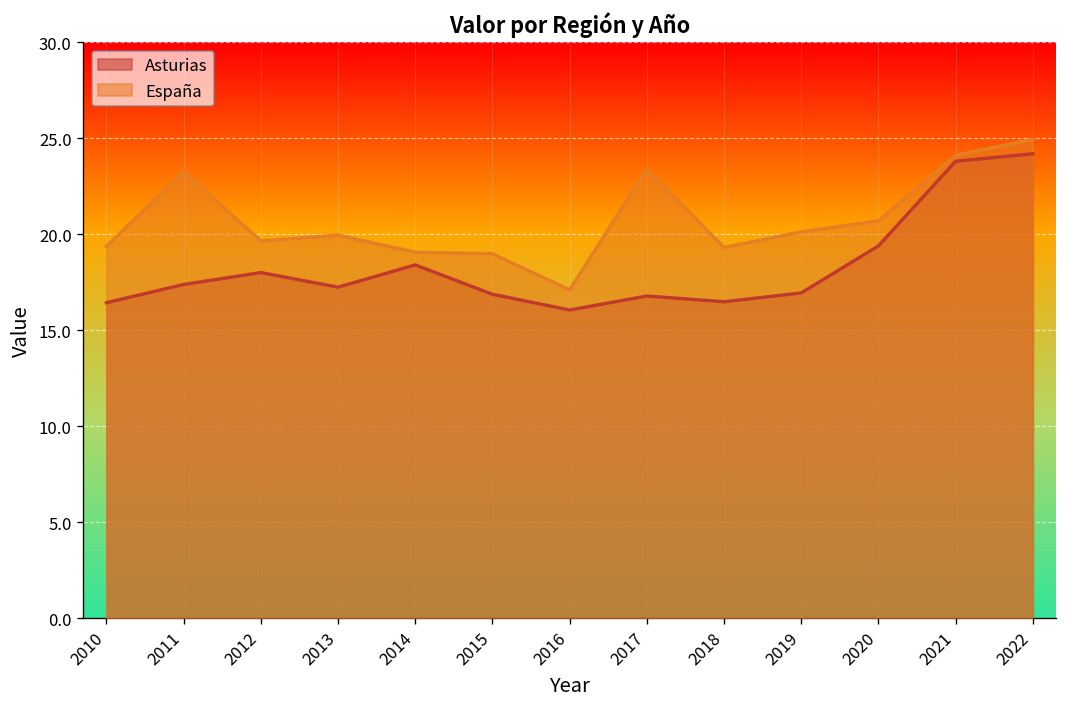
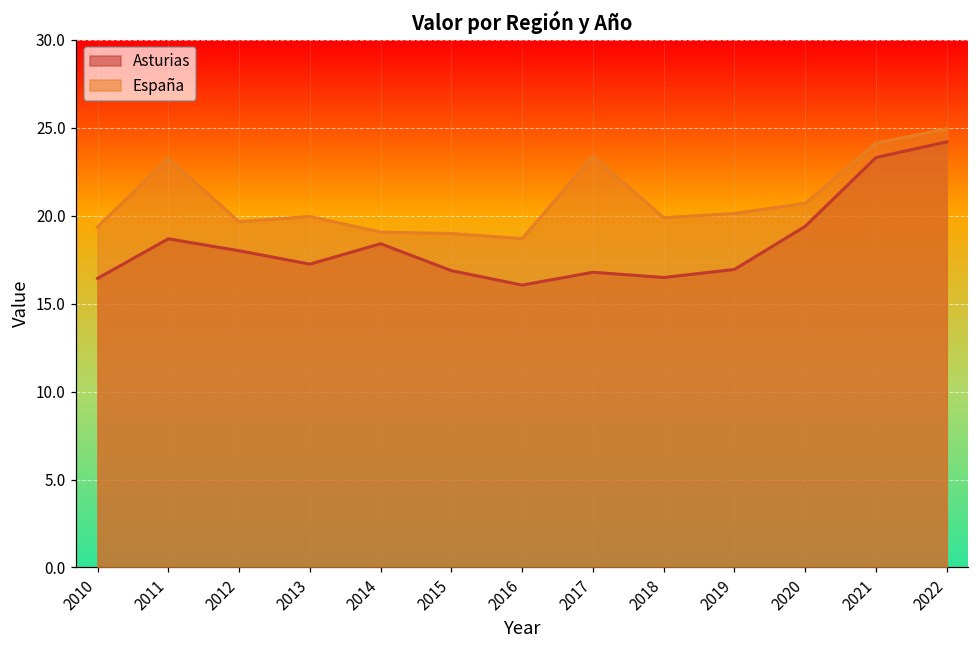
  {
    "Asturias": {
      "2010": 16.4,
-     "2011": 17.4,
+     "2011": 18.7,
      "2012": 18.0,
      "2013": 17.2,
      "2014": 18.4,
      "2015": 16.9,
      "2016": 16.1,
      "2017": 16.8,
      "2018": 16.5,
      "2019": 16.9,
      "2020": 19.4,
-     "2021": 23.8,
+     "2021": 23.3,
      "2022": 24.2
    },
    "España": {
      "2010": 19.4,
      "2011": 23.3,
      "2012": 19.7,
      "2013": 20.0,
      "2014": 19.1,
      "2015": 19.0,
-     "2016": 17.1,
+     "2016": 18.7,
      "2017": 23.4,
-     "2018": 19.3,
+     "2018": 19.9,
      "2019": 20.1,
      "2020": 20.7,
      "2021": 24.1,
      "2022": 24.9
    }
  }
